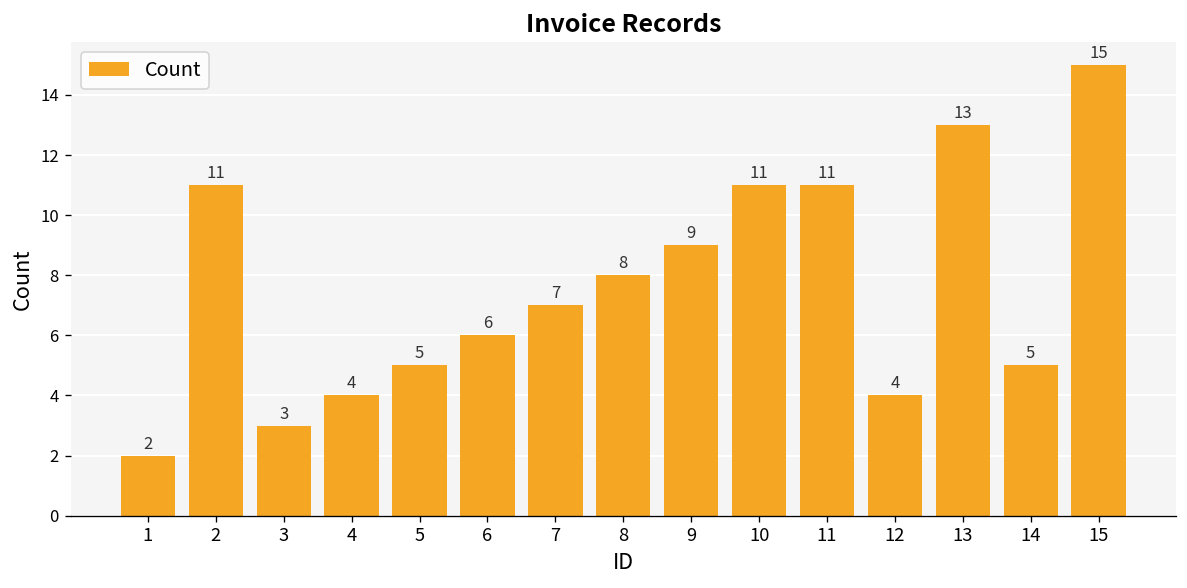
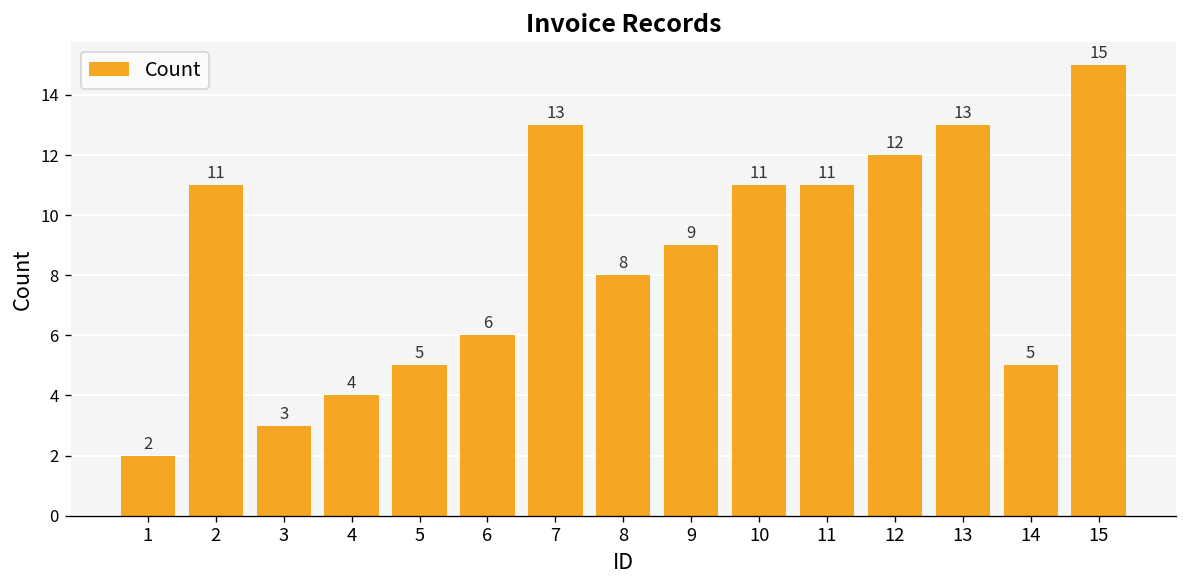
  {
    "1": 2,
    "2": 11,
    "3": 3,
    "4": 4,
    "5": 5,
    "6": 6,
-   "7": 7,
+   "7": 13,
    "8": 8,
    "9": 9,
    "10": 11,
    "11": 11,
-   "12": 4,
+   "12": 12,
    "13": 13,
    "14": 5,
    "15": 15
  }
